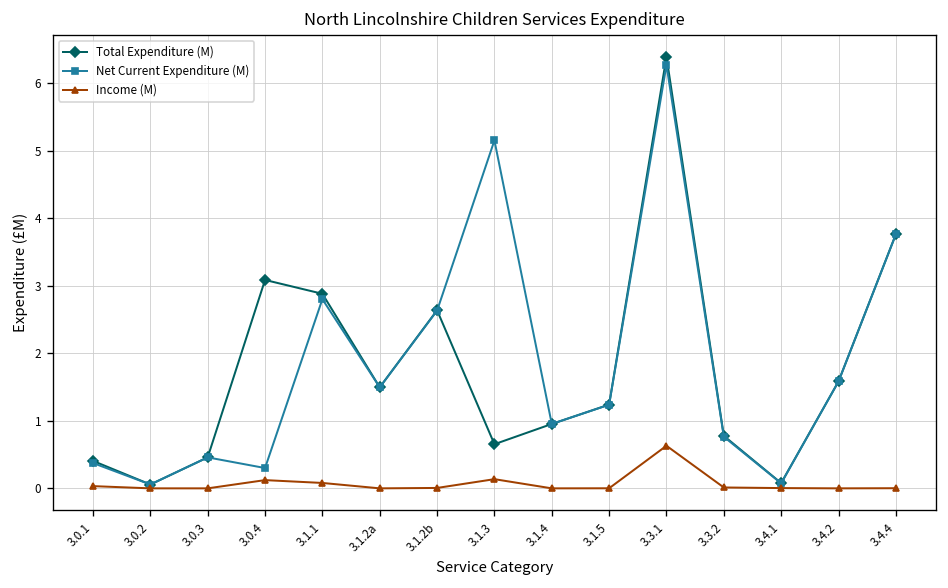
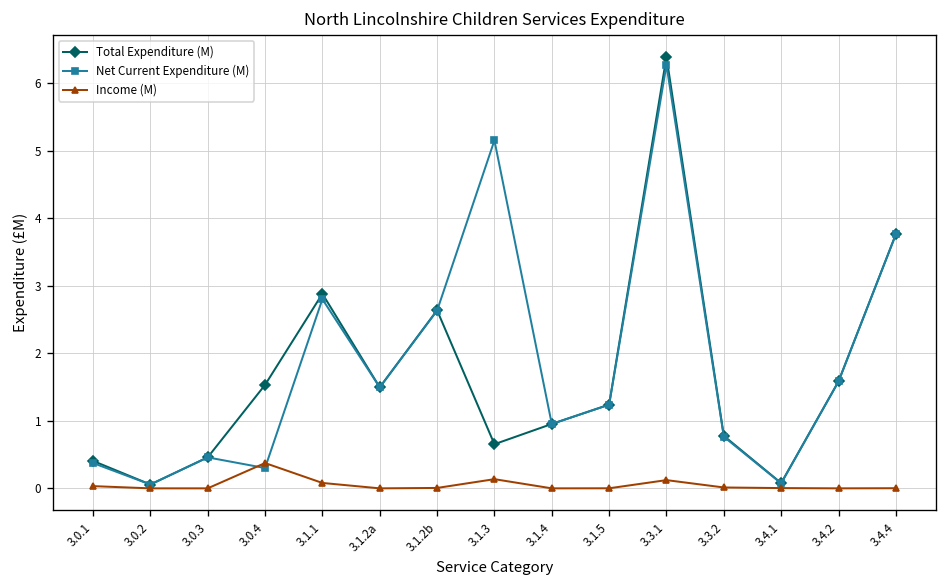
  {
    "Total Expenditure (M)": {
-     "3.0.4": 3.1,
+     "3.0.4": 1.5,
      "3.1.1": 2.9,
      "3.1.3": 0.7,
      "3.3.1": 6.4
    },
    "Net Current Expenditure (M)": {
      "3.0.4": 0.3,
      "3.1.1": 2.8,
      "3.1.3": 5.2,
      "3.3.1": 6.3
    },
    "Income (M)": {
      "3.0.1": 0.0,
      "3.0.2": 0.0,
      "3.0.3": 0.0,
-     "3.0.4": 0.1,
+     "3.0.4": 0.4,
      "3.1.1": 0.1,
      "3.1.2a": 0.0,
      "3.1.2b": 0.0,
      "3.1.3": 0.1,
      "3.1.4": 0.0,
      "3.1.5": 0.0,
-     "3.3.1": 0.6,
+     "3.3.1": 0.1,
      "3.3.2": 0.0,
      "3.4.1": 0.0,
      "3.4.2": 0.0,
      "3.4.4": 0.0
    }
  }
